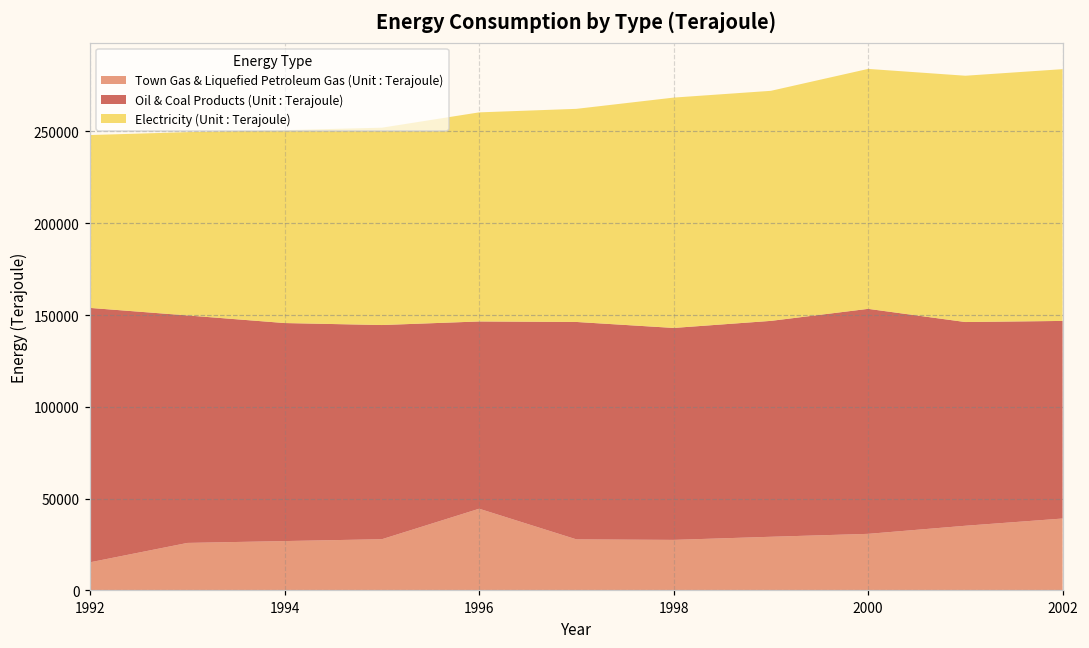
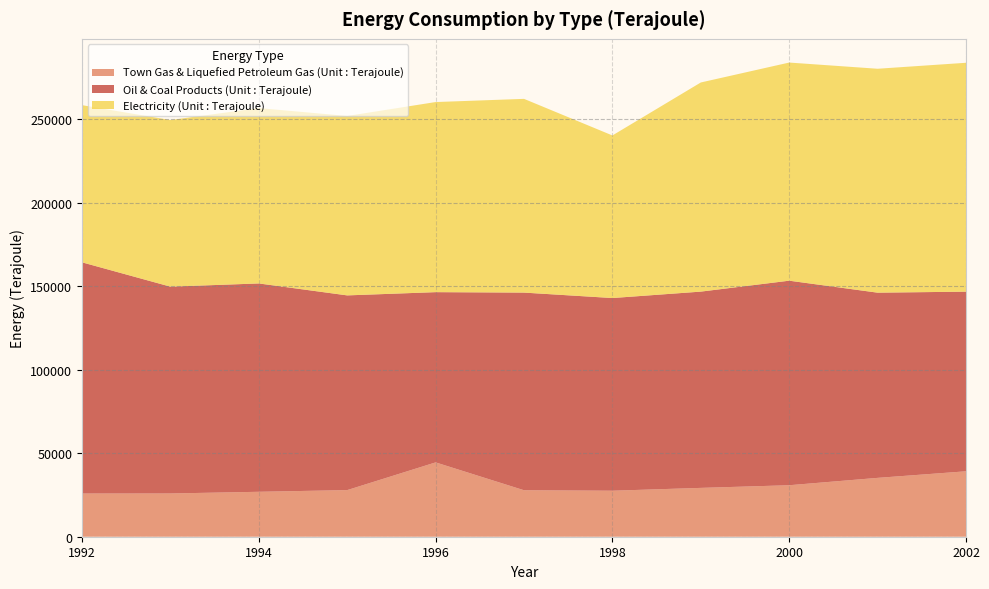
  {
    "Town Gas & Liquefied Petroleum Gas (Unit : Terajoule)": {
-     "1992": 15000,
+     "1992": 26000,
      "1994": 27000,
      "1996": 45000,
      "1998": 28000,
      "2000": 31000,
      "2002": 39000
    },
    "Oil & Coal Products (Unit : Terajoule)": {
      "1992": 139000,
-     "1994": 119000,
+     "1994": 125000,
      "1996": 102000,
      "1998": 115000,
      "2000": 123000,
      "2002": 108000
    },
    "Electricity (Unit : Terajoule)": {
      "1992": 94000,
      "1996": 114000,
-     "1998": 125000,
+     "1998": 97000,
      "2000": 131000,
      "2002": 137000
    }
  }
